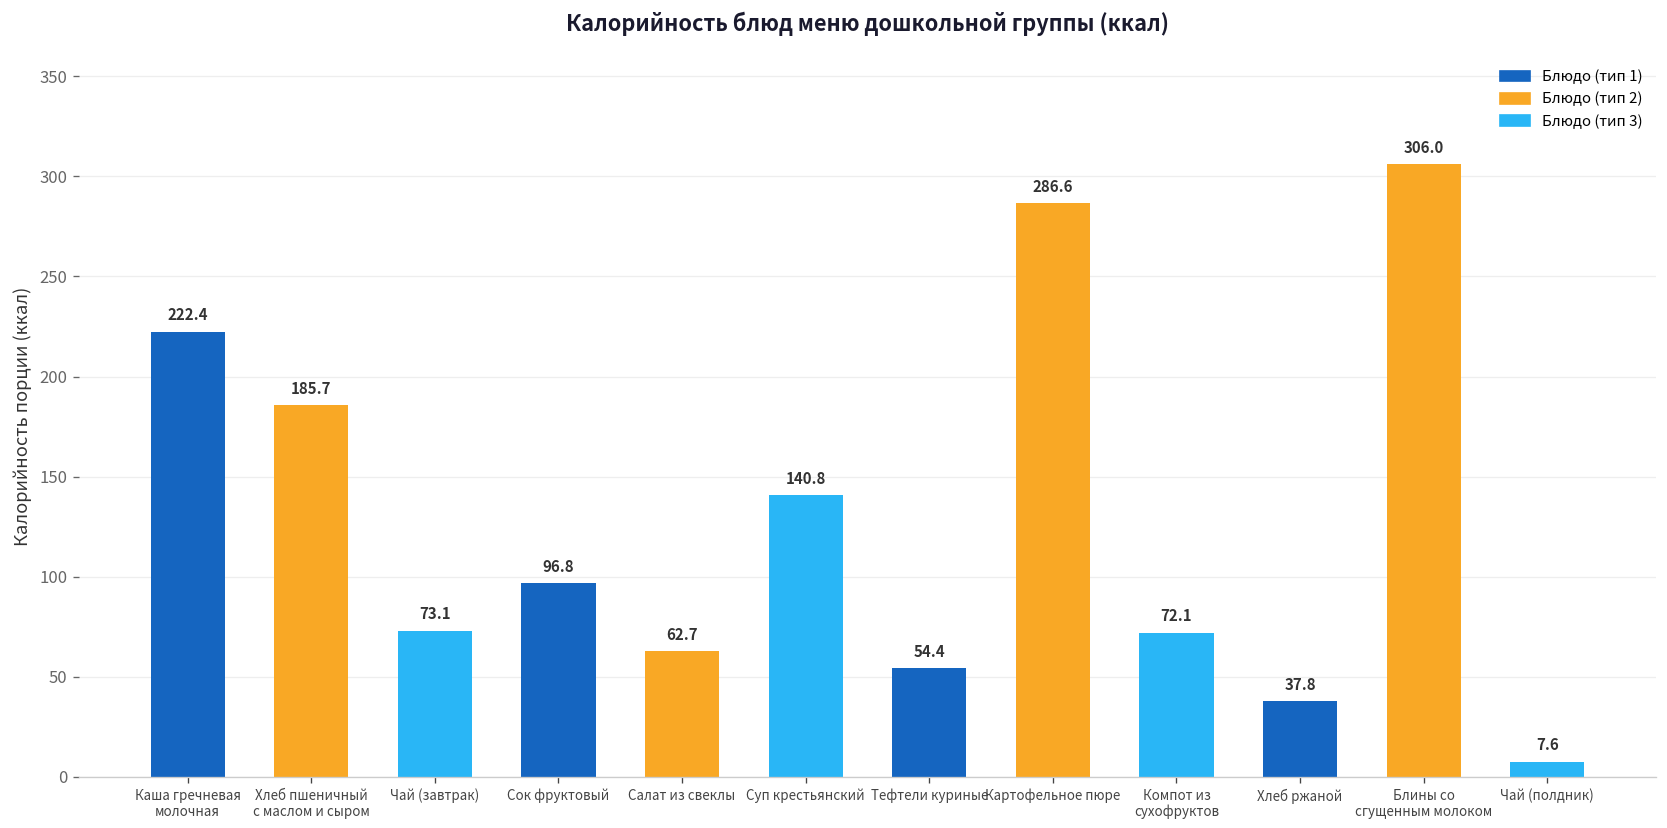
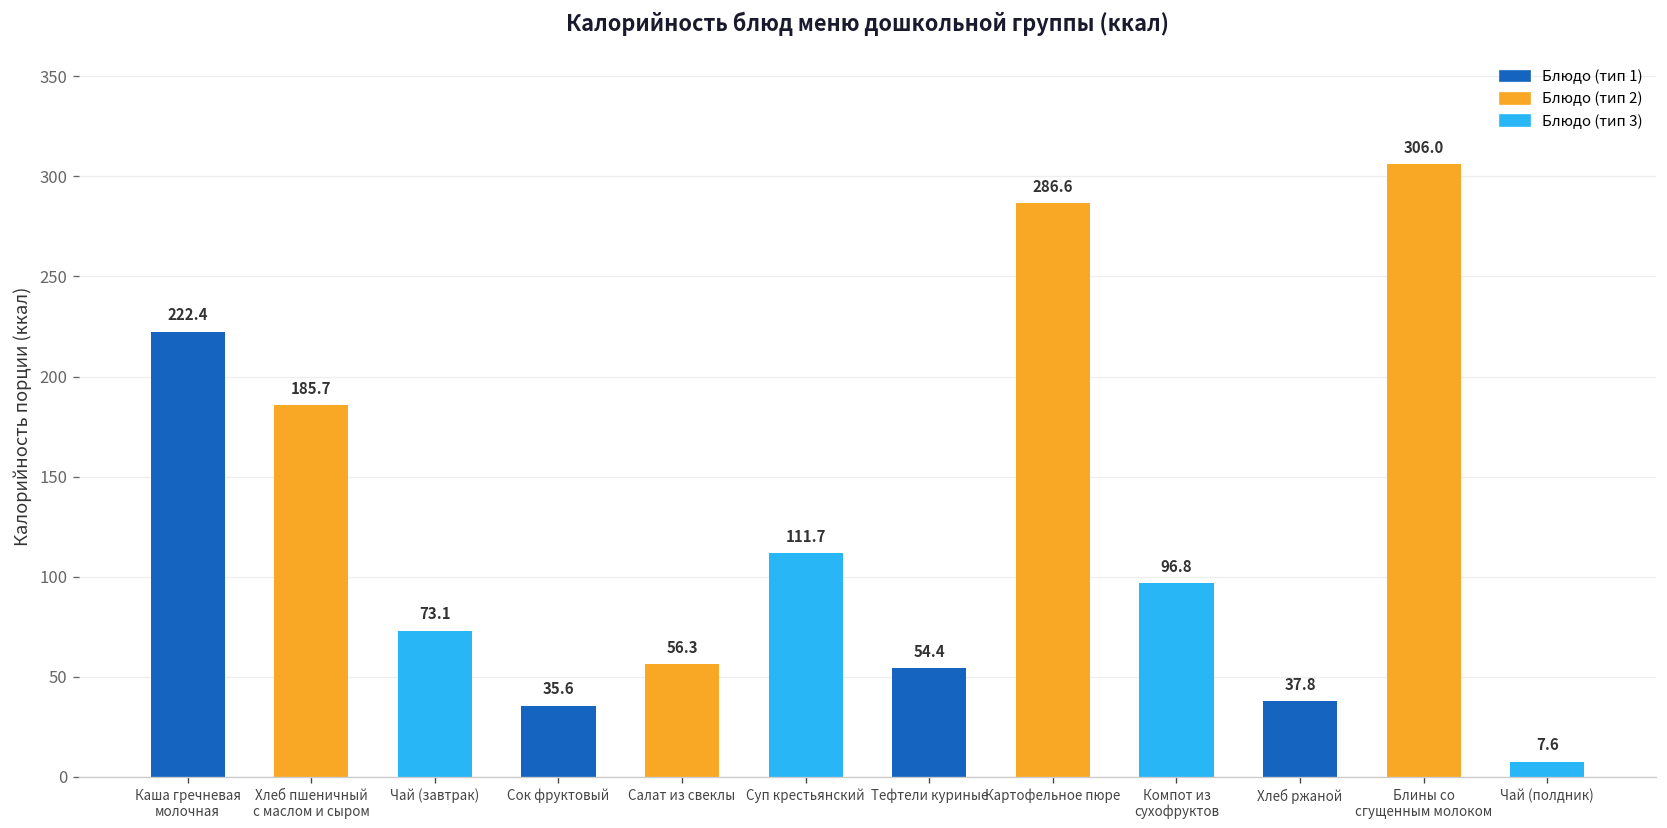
  {
    "Каша гречневая молочная": 222.4,
    "Хлеб пшеничный с маслом и сыром": 185.7,
    "Чай (завтрак)": 73.1,
-   "Сок фруктовый": 96.8,
-   "Салат из свеклы": 62.7,
-   "Суп крестьянский": 140.8,
+   "Сок фруктовый": 35.6,
+   "Салат из свеклы": 56.3,
+   "Суп крестьянский": 111.7,
    "Тефтели куриные": 54.4,
    "Картофельное пюре": 286.6,
-   "Компот из сухофруктов": 72.1,
+   "Компот из сухофруктов": 96.8,
    "Хлеб ржаной": 37.8,
    "Блины со сгущенным молоком": 306.0,
    "Чай (полдник)": 7.6
  }
